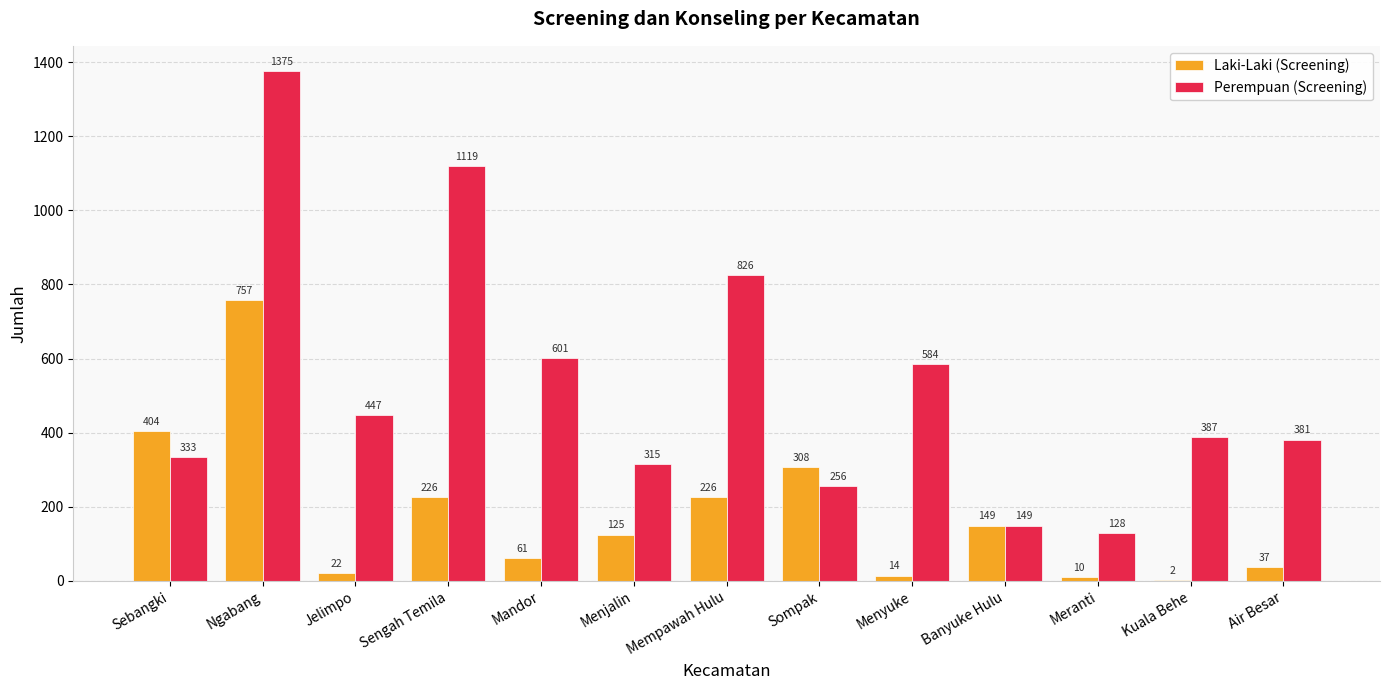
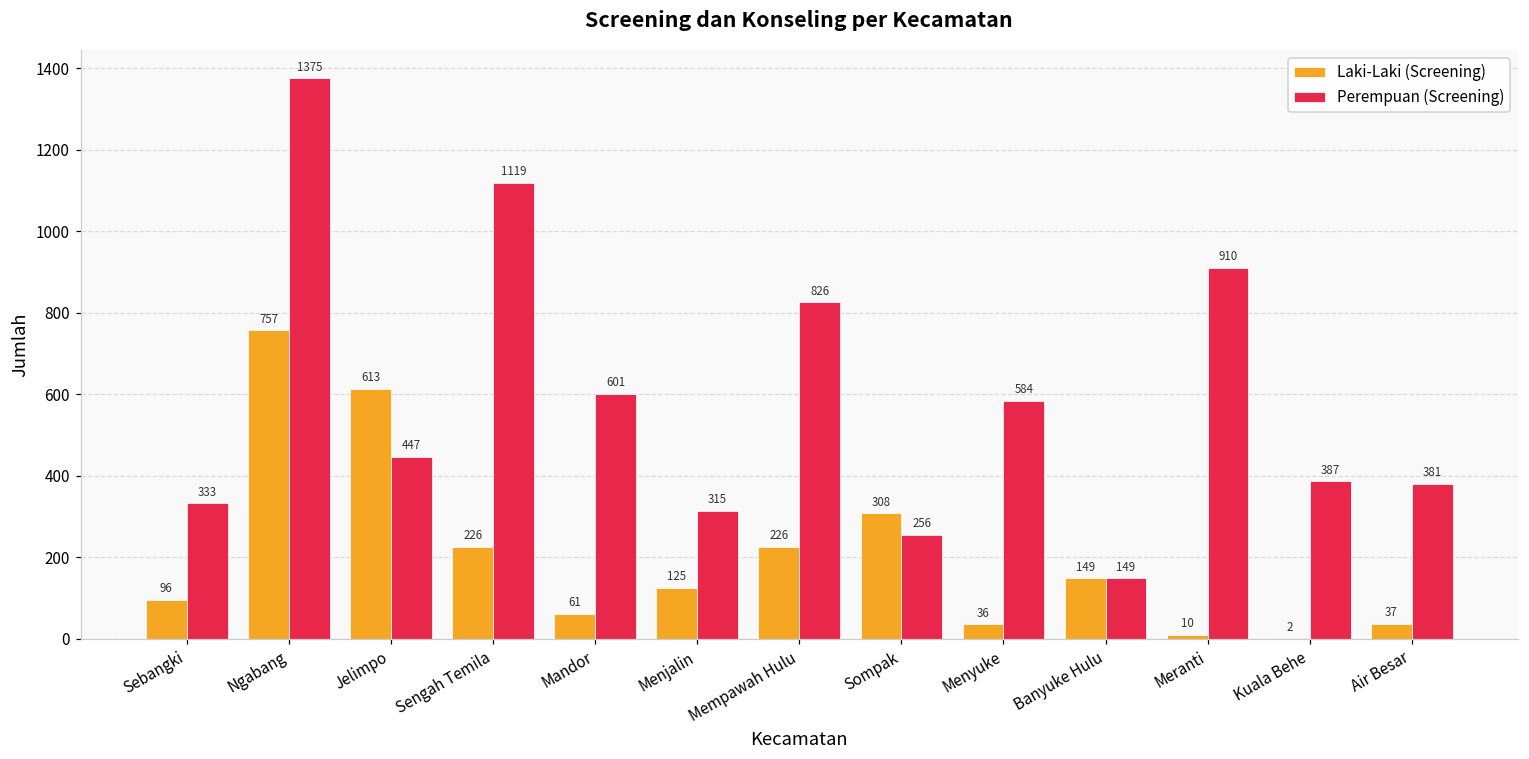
  {
    "Laki-Laki (Screening)": {
-     "Sebangki": 404,
+     "Sebangki": 96,
      "Ngabang": 757,
-     "Jelimpo": 22,
+     "Jelimpo": 613,
      "Sengah Temila": 226,
      "Mandor": 61,
      "Menjalin": 125,
      "Mempawah Hulu": 226,
      "Sompak": 308,
-     "Menyuke": 14,
+     "Menyuke": 36,
      "Banyuke Hulu": 149,
      "Meranti": 10,
      "Kuala Behe": 2,
      "Air Besar": 37
    },
    "Perempuan (Screening)": {
      "Sebangki": 333,
      "Ngabang": 1375,
      "Jelimpo": 447,
      "Sengah Temila": 1119,
      "Mandor": 601,
      "Menjalin": 315,
      "Mempawah Hulu": 826,
      "Sompak": 256,
      "Menyuke": 584,
      "Banyuke Hulu": 149,
-     "Meranti": 128,
+     "Meranti": 910,
      "Kuala Behe": 387,
      "Air Besar": 381
    }
  }
